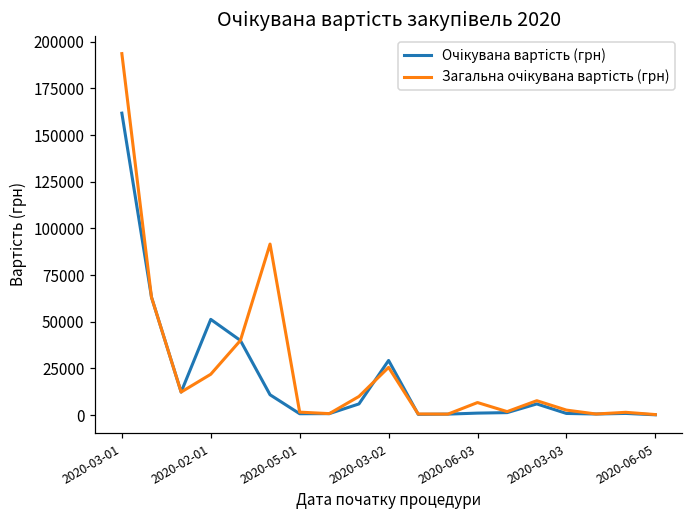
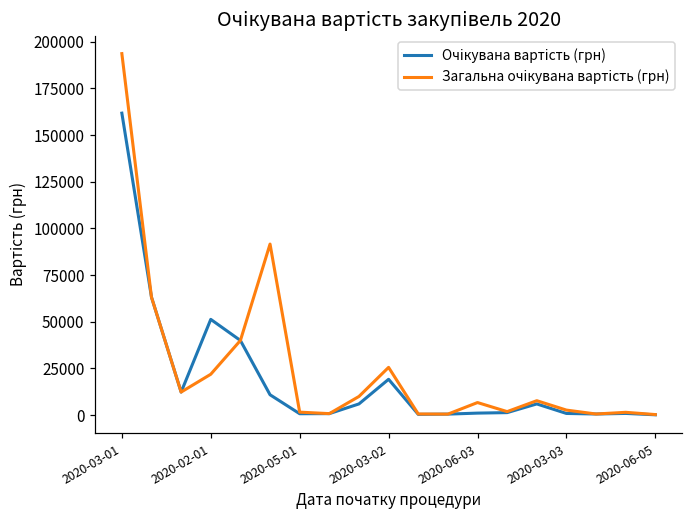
  {
    "Очікувана вартість (грн)": {
      "2020-03-01": 162000,
      "2020-02-01": 51000,
-     "2020-03-02": 29000,
+     "2020-03-02": 19000,
      "2020-06-03": 1000,
      "2020-03-03": 1000
    },
    "Загальна очікувана вартість (грн)": {
      "2020-03-01": 194000,
      "2020-02-01": 22000,
      "2020-03-02": 26000,
      "2020-06-03": 7000,
      "2020-03-03": 3000
    }
  }
